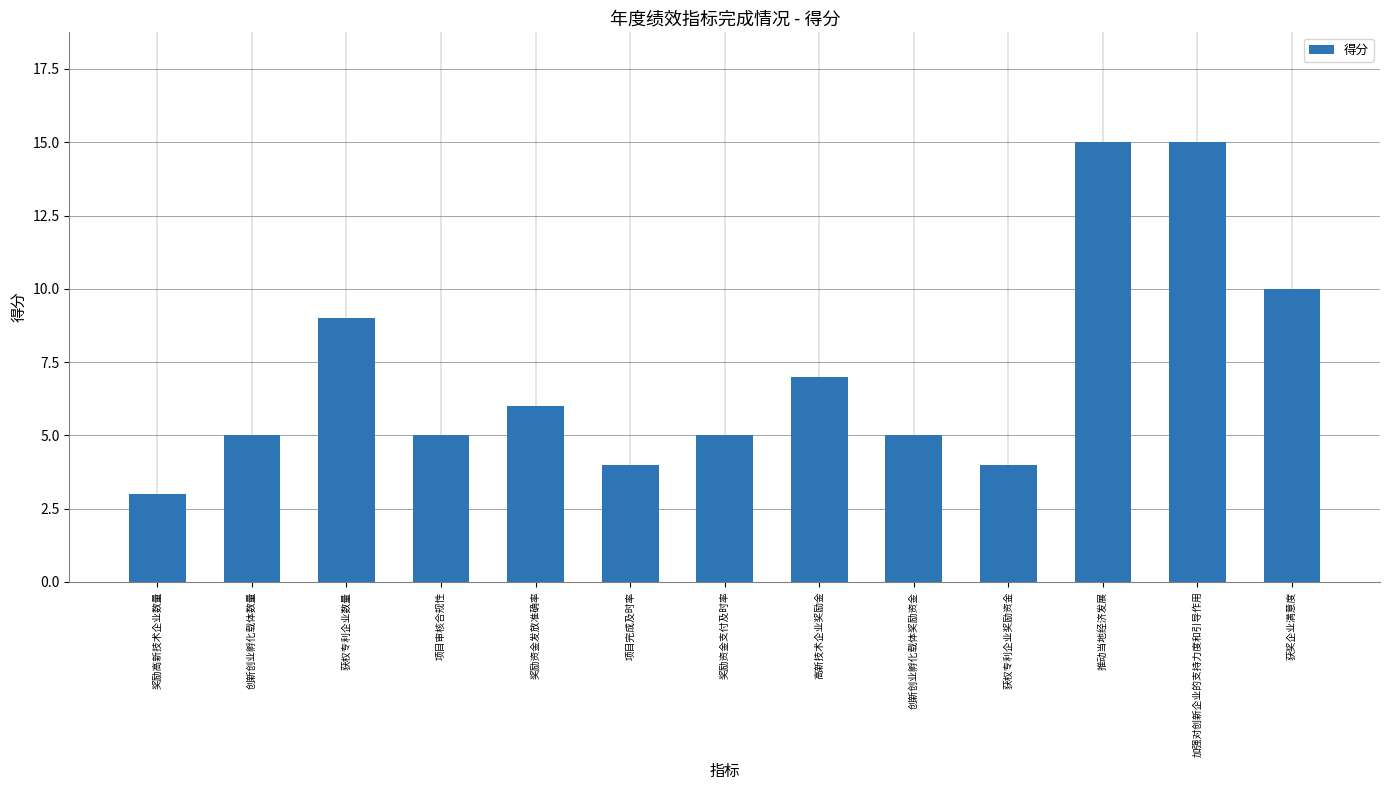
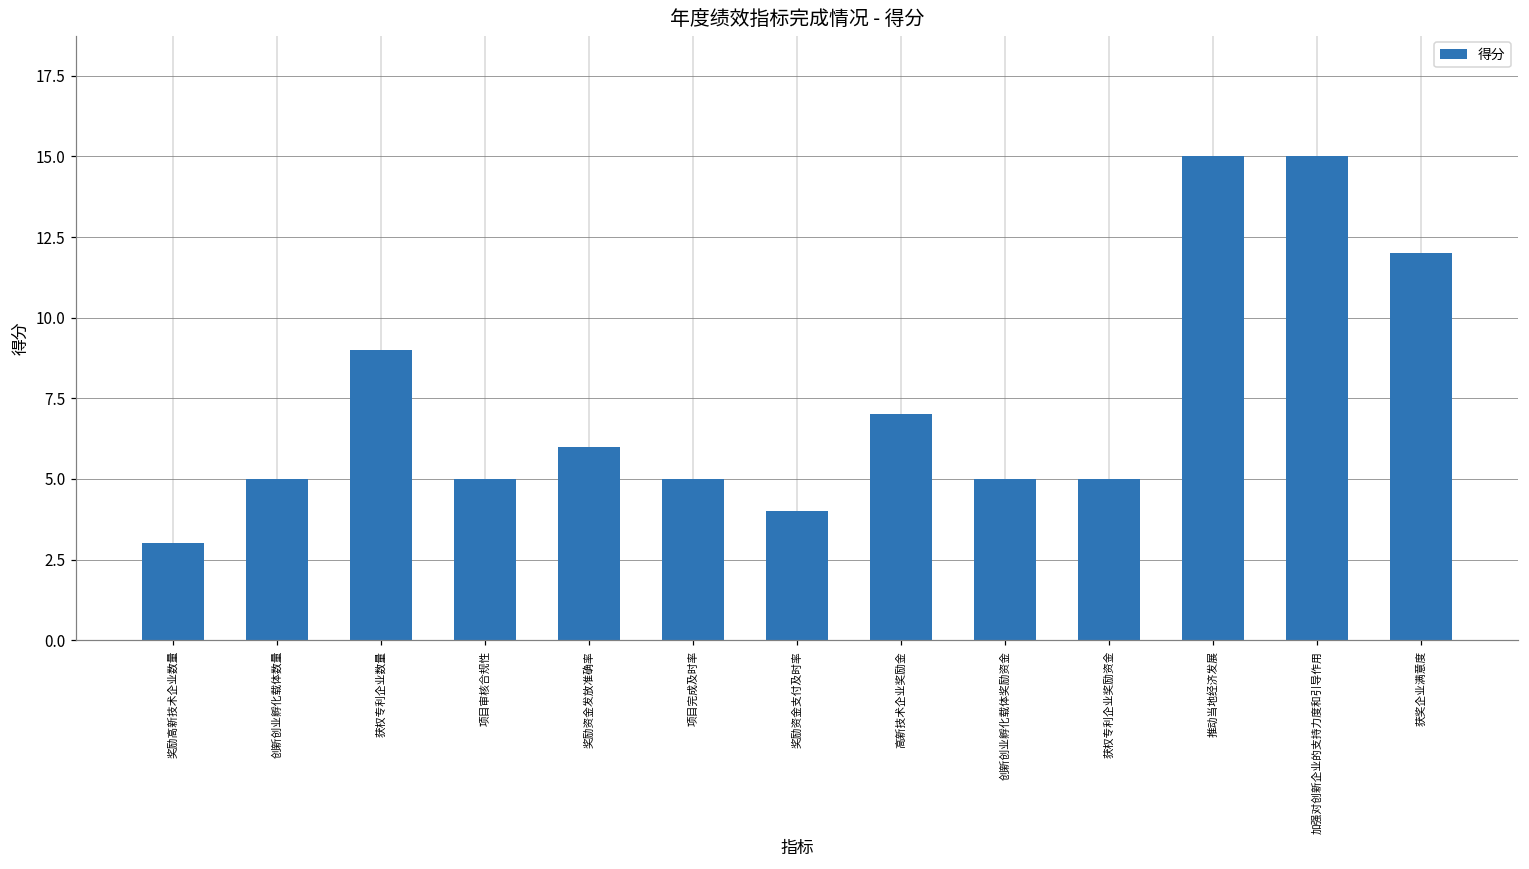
  {
    "奖励高新技术企业数量": 3,
    "创新创业孵化载体数量": 5,
    "获权专利企业数量": 9,
    "项目审核合规性": 5,
    "奖励资金发放准确率": 6,
-   "项目完成及时率": 4,
-   "奖励资金支付及时率": 5,
+   "项目完成及时率": 5,
+   "奖励资金支付及时率": 4,
    "高新技术企业奖励金": 7,
    "创新创业孵化载体奖励资金": 5,
-   "获权专利企业奖励资金": 4,
+   "获权专利企业奖励资金": 5,
    "推动当地经济发展": 15,
    "加强对创新企业的支持力度和引导作用": 15,
-   "获奖企业满意度": 10
+   "获奖企业满意度": 12
  }
